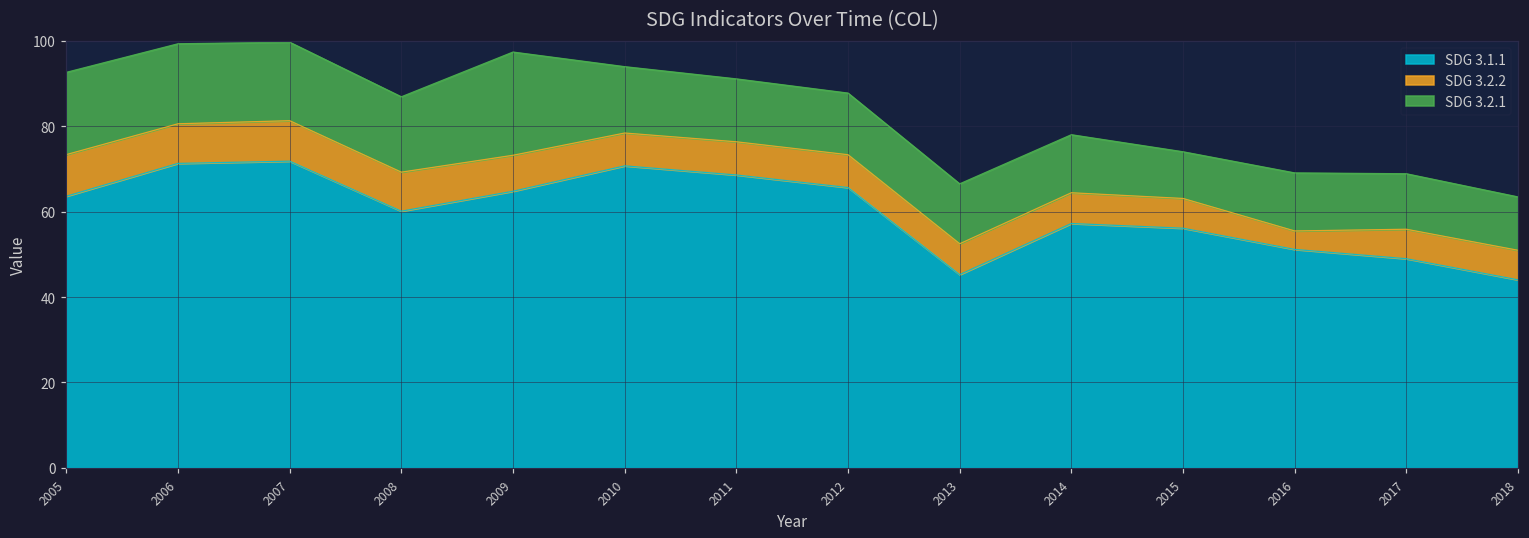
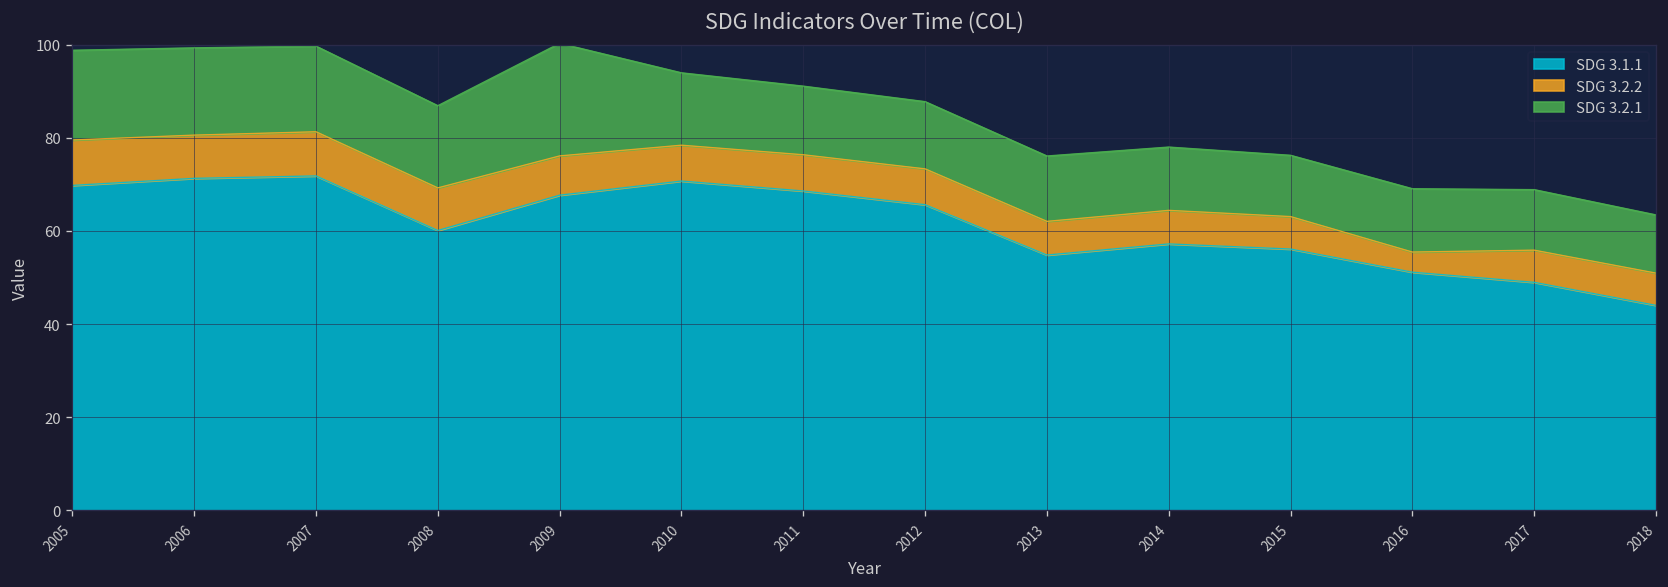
  {
    "SDG 3.1.1": {
-     "2005": 64,
+     "2005": 70,
      "2006": 71,
      "2007": 72,
      "2008": 60,
-     "2009": 65,
+     "2009": 68,
      "2010": 71,
      "2011": 69,
      "2012": 66,
-     "2013": 45,
+     "2013": 55,
      "2014": 57,
      "2015": 56,
      "2016": 51,
      "2017": 49,
      "2018": 44
    },
    "SDG 3.2.2": {
      "2005": 10,
      "2006": 9,
      "2007": 9,
      "2008": 9,
      "2009": 8,
      "2010": 8,
      "2011": 8,
      "2012": 8,
      "2013": 7,
      "2014": 7,
      "2015": 7,
      "2016": 4,
      "2017": 7,
      "2018": 7
    },
    "SDG 3.2.1": {
      "2005": 19,
      "2006": 19,
      "2007": 18,
      "2008": 18,
      "2009": 24,
      "2010": 16,
      "2011": 15,
      "2012": 14,
      "2013": 14,
      "2014": 14,
-     "2015": 11,
+     "2015": 13,
      "2016": 14,
      "2017": 13,
      "2018": 13
    }
  }
